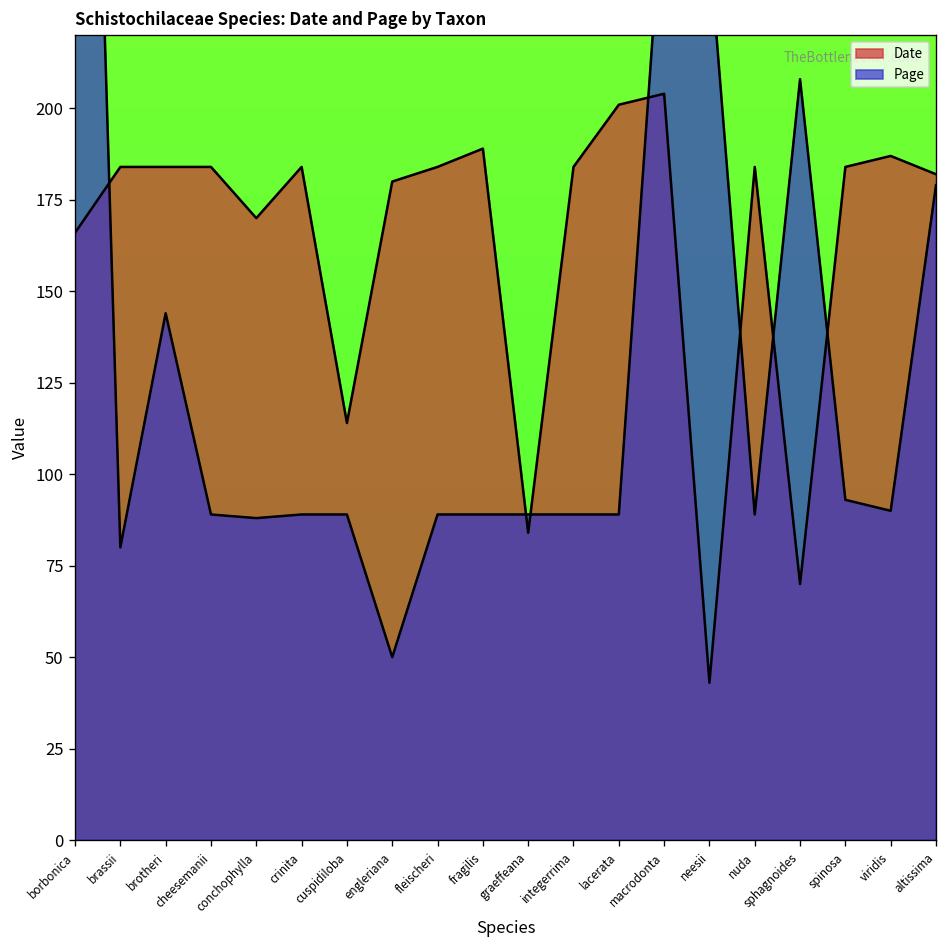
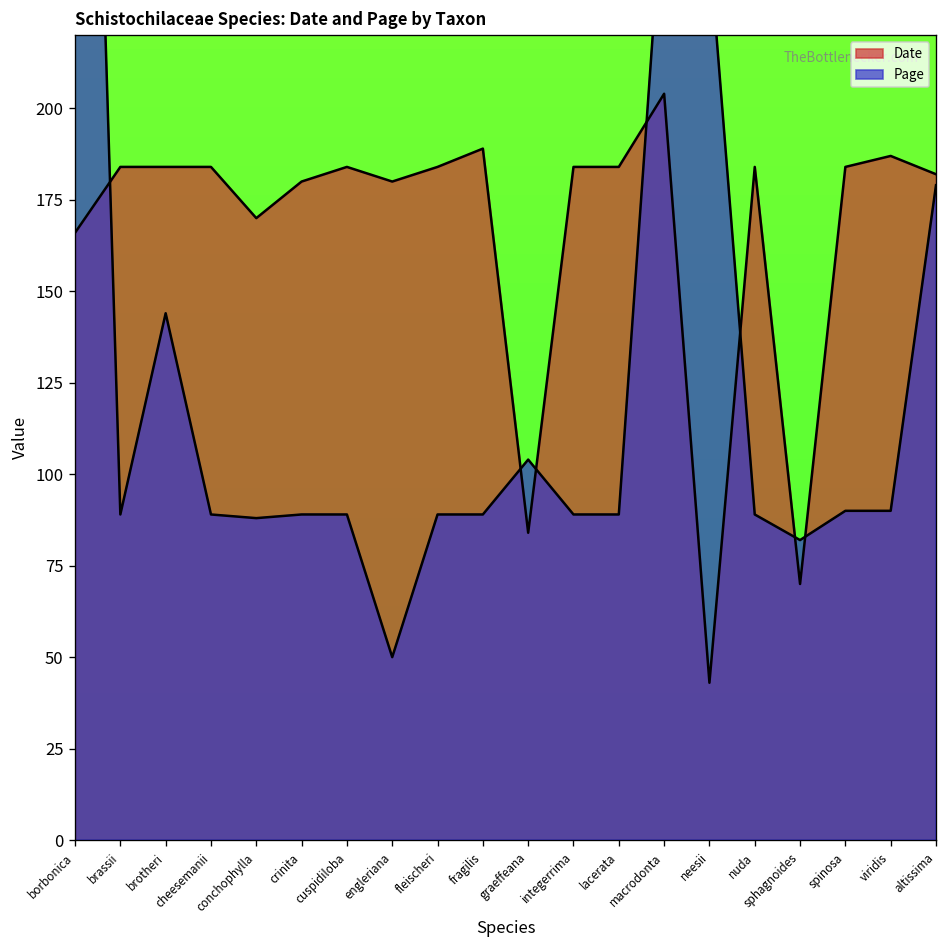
  {
    "Date": {
      "borbonica": 166,
      "brassii": 184,
      "brotheri": 184,
      "cheesemanii": 184,
      "conchophylla": 170,
-     "crinita": 184,
-     "cuspidiloba": 114,
+     "crinita": 180,
+     "cuspidiloba": 184,
      "engleriana": 180,
      "fleischeri": 184,
      "fragilis": 189,
      "graeffeana": 84,
      "integerrima": 184,
-     "lacerata": 201,
+     "lacerata": 184,
      "macrodonta": 204,
      "neesii": 43,
      "nuda": 184,
      "sphagnoides": 70,
      "spinosa": 184,
      "viridis": 187,
      "altissima": 182
    },
    "Page": {
-     "brassii": 80,
+     "brassii": 89,
      "brotheri": 144,
      "cheesemanii": 89,
      "conchophylla": 88,
      "crinita": 89,
      "cuspidiloba": 89,
      "engleriana": 50,
      "fleischeri": 89,
      "fragilis": 89,
-     "graeffeana": 89,
+     "graeffeana": 104,
      "integerrima": 89,
      "lacerata": 89,
      "nuda": 89,
-     "sphagnoides": 208,
-     "spinosa": 93,
+     "sphagnoides": 82,
+     "spinosa": 90,
      "viridis": 90,
      "altissima": 179
    }
  }
